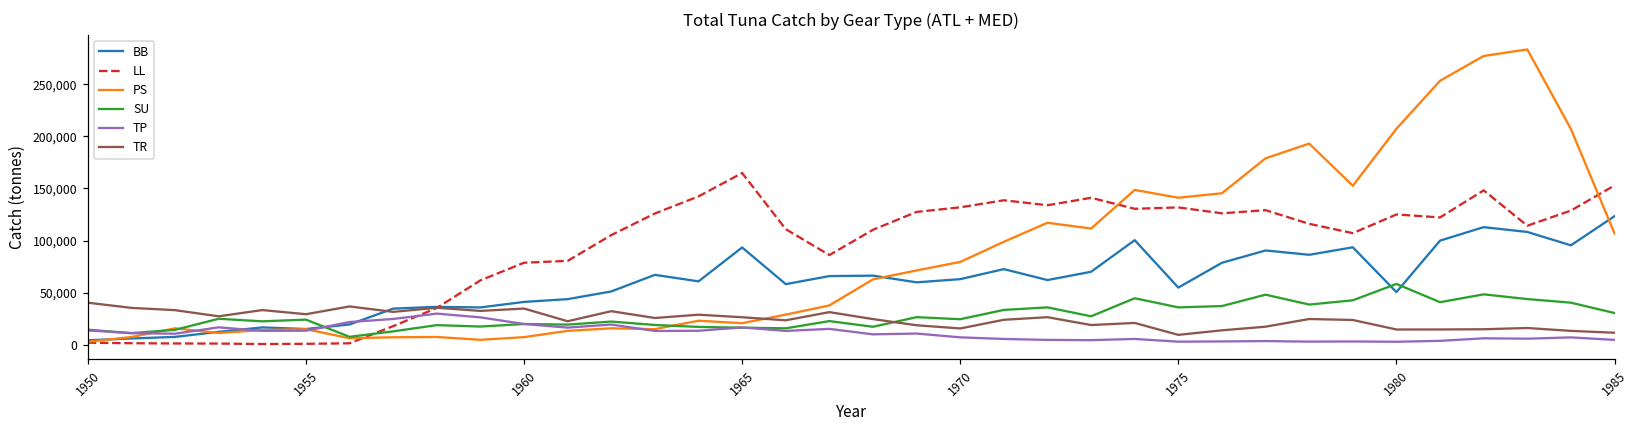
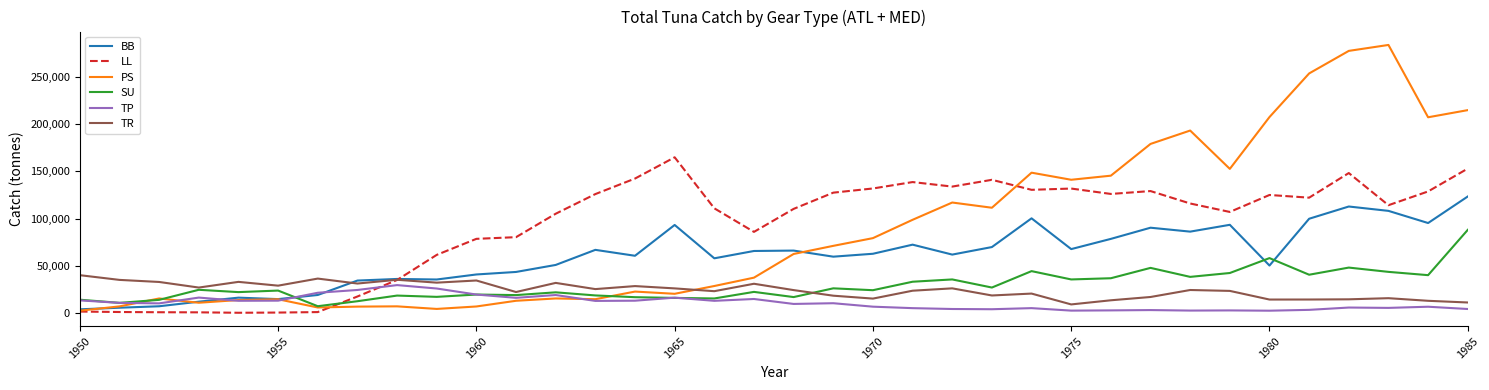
  {
    "BB": {
      "1960": "40,000",
      "1965": "90,000",
      "1970": "60,000",
-     "1975": "50,000",
+     "1975": "70,000",
      "1980": "50,000",
      "1985": "120,000"
    },
    "LL": {
      "1955": "0",
      "1960": "80,000",
      "1965": "160,000",
      "1970": "130,000",
      "1975": "130,000",
      "1980": "130,000",
      "1985": "150,000"
    },
    "PS": {
      "1960": "10,000",
      "1965": "20,000",
      "1970": "80,000",
      "1975": "140,000",
      "1980": "210,000",
-     "1985": "110,000"
+     "1985": "210,000"
    },
    "SU": {
      "1955": "20,000",
      "1970": "20,000",
      "1975": "40,000",
      "1980": "60,000",
-     "1985": "30,000"
+     "1985": "90,000"
    },
    "TP": {
      "1970": "10,000",
      "1975": "0",
      "1980": "0",
      "1985": "0"
    },
    "TR": {
      "1950": "40,000",
      "1955": "30,000",
      "1960": "30,000",
      "1965": "30,000",
      "1970": "20,000",
      "1975": "10,000",
      "1980": "10,000",
      "1985": "10,000"
    }
  }
